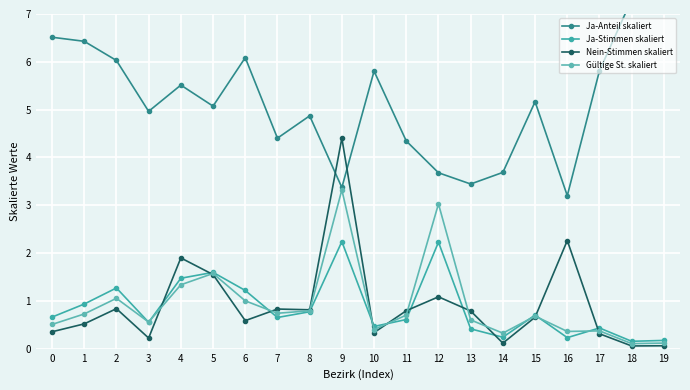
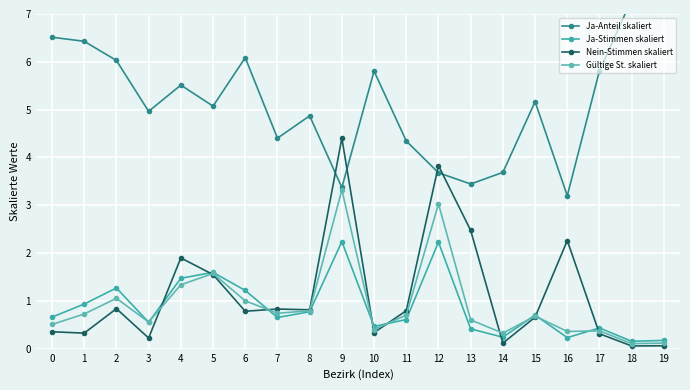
  {
    "Nein-Stimmen skaliert": {
      "0": 0.4,
-     "1": 0.5,
+     "1": 0.3,
      "2": 0.8,
      "3": 0.2,
      "4": 1.9,
-     "6": 0.6,
+     "6": 0.8,
      "7": 0.8,
      "9": 4.4,
      "10": 0.3,
      "11": 0.8,
-     "12": 1.1,
-     "13": 0.8,
+     "12": 3.8,
+     "13": 2.5,
      "14": 0.1,
      "16": 2.3,
      "17": 0.3,
      "19": 0.1
    }
  }
